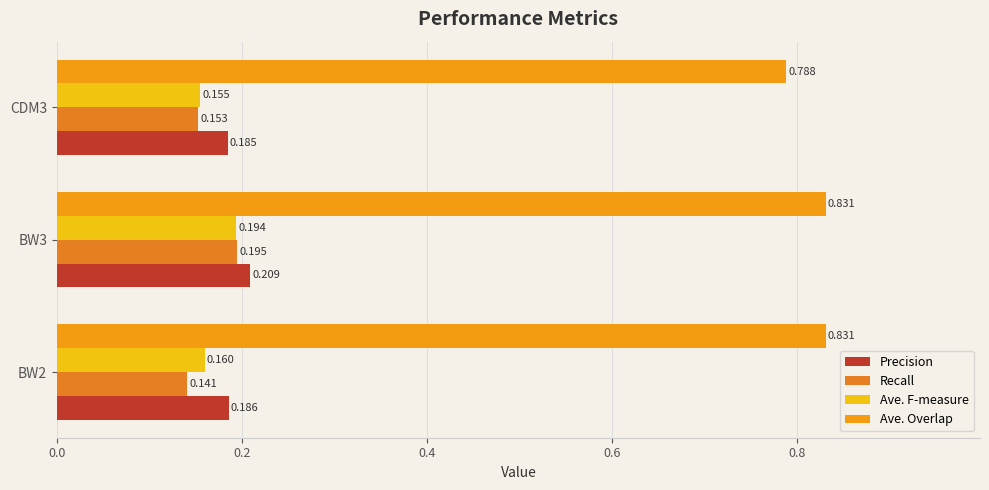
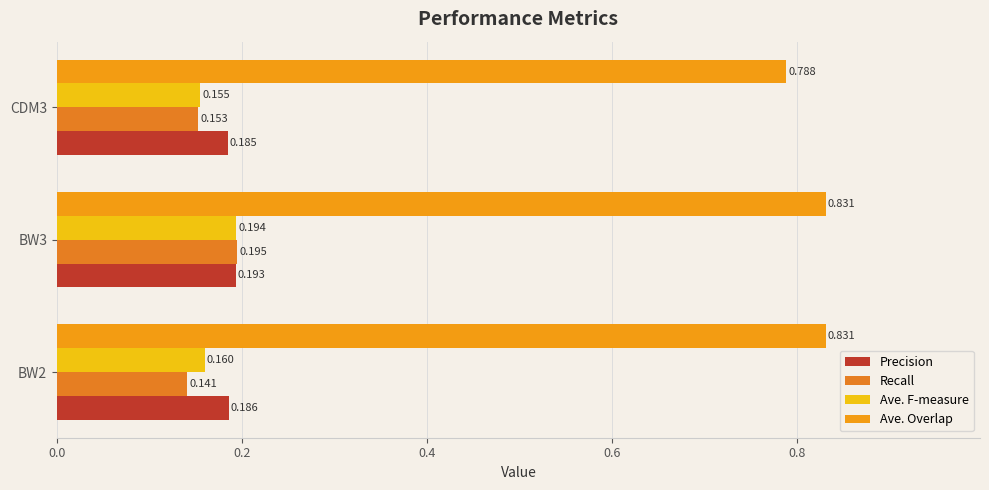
  {
    "Precision": {
      "CDM3": 0.185,
-     "BW3": 0.209,
+     "BW3": 0.193,
      "BW2": 0.186
    }
  }
